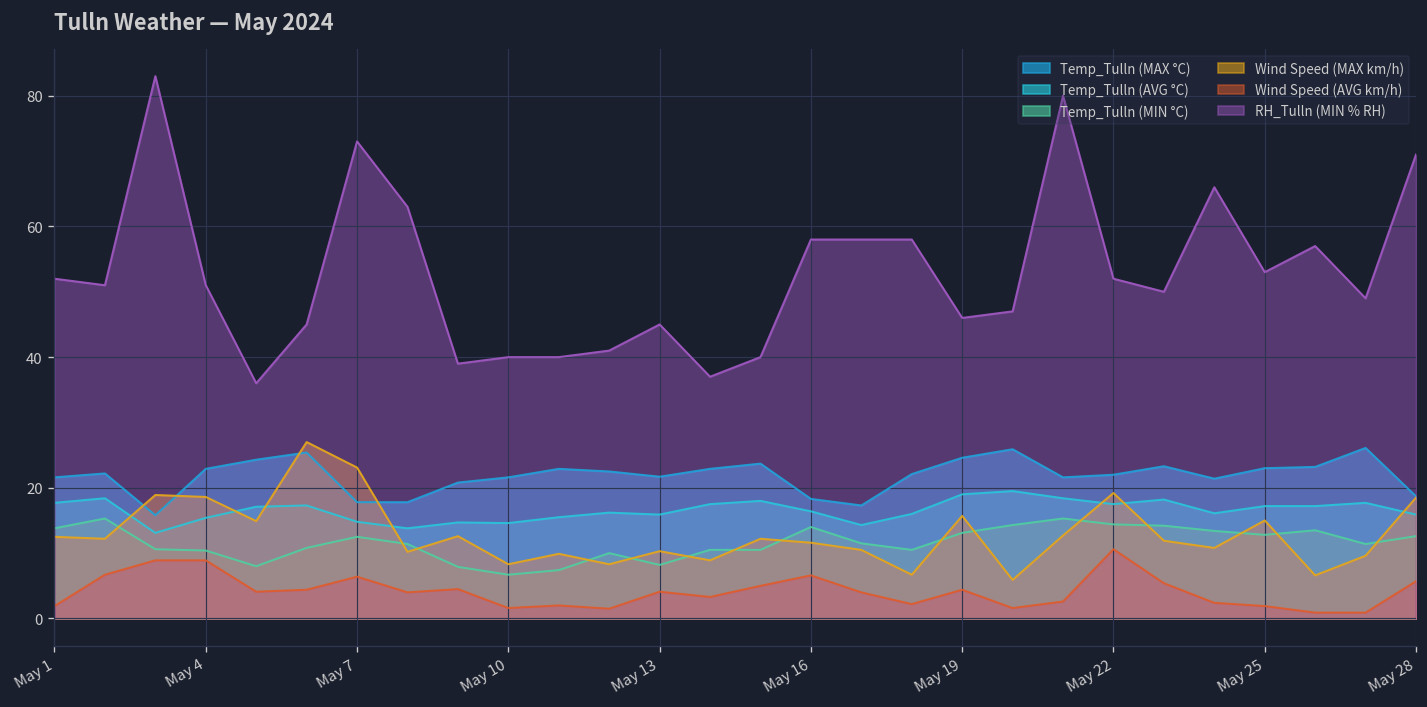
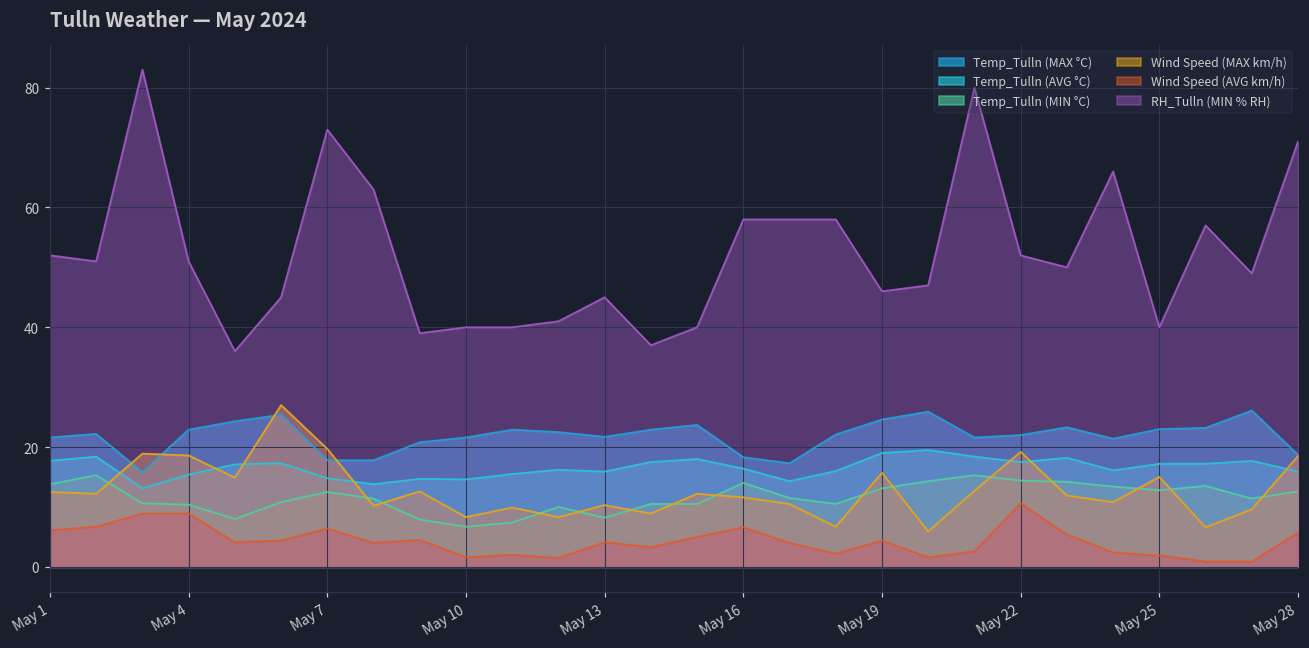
  {
    "Temp_Tulln (MIN °C)": {
      "May 1": 14,
      "May 4": 10,
      "May 7": 13,
      "May 10": 7,
      "May 13": 8,
      "May 16": 14,
      "May 19": 13,
      "May 22": 14,
      "May 25": 13,
      "May 28": 13
    },
    "Wind Speed (MAX km/h)": {
      "May 1": 13,
      "May 4": 19,
-     "May 7": 23,
+     "May 7": 20,
      "May 10": 8,
      "May 13": 10,
      "May 16": 12,
      "May 19": 16,
      "May 22": 19,
      "May 25": 15
    },
    "Wind Speed (AVG km/h)": {
-     "May 1": 2,
+     "May 1": 6,
      "May 4": 9,
      "May 7": 6,
      "May 10": 2,
      "May 13": 4,
      "May 16": 7,
      "May 19": 4,
      "May 22": 11,
      "May 25": 2,
      "May 28": 6
    },
    "RH_Tulln (MIN % RH)": {
      "May 1": 52,
      "May 4": 51,
      "May 7": 73,
      "May 10": 40,
      "May 13": 45,
      "May 16": 58,
      "May 19": 46,
      "May 22": 52,
-     "May 25": 53,
+     "May 25": 40,
      "May 28": 71
    }
  }
